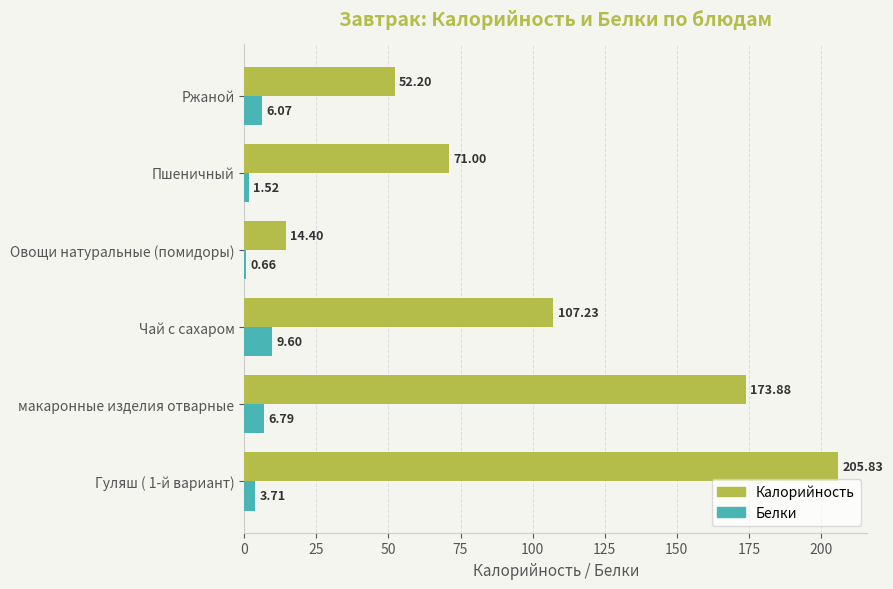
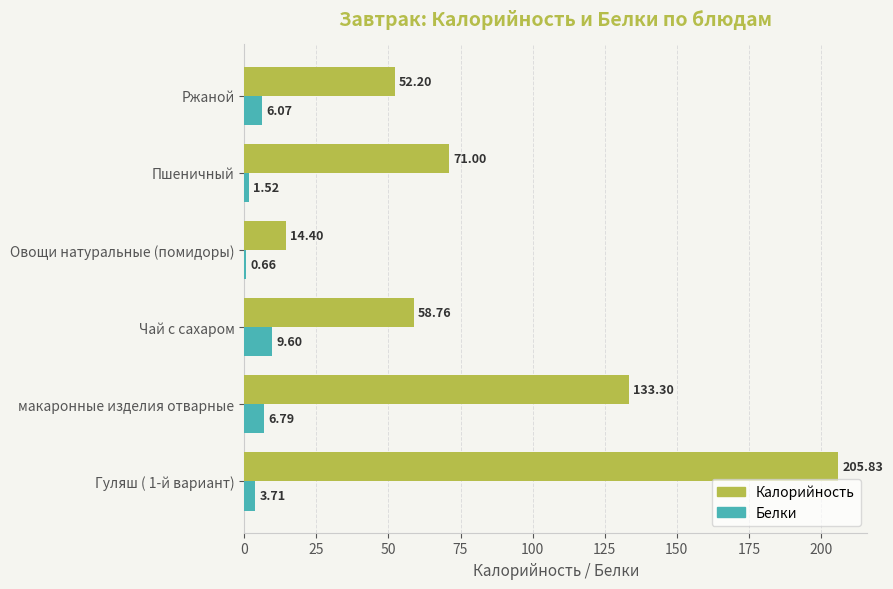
  {
    "Калорийность": {
      "Ржаной": 52.20,
      "Пшеничный": 71.00,
      "Овощи натуральные (помидоры)": 14.40,
-     "Чай с сахаром": 107.23,
-     "макаронные изделия отварные": 173.88,
+     "Чай с сахаром": 58.76,
+     "макаронные изделия отварные": 133.30,
      "Гуляш ( 1-й вариант)": 205.83
    },
    "Белки": {
      "Ржаной": 6.07,
      "Пшеничный": 1.52,
      "Овощи натуральные (помидоры)": 0.66,
      "Чай с сахаром": 9.60,
      "макаронные изделия отварные": 6.79,
      "Гуляш ( 1-й вариант)": 3.71
    }
  }
